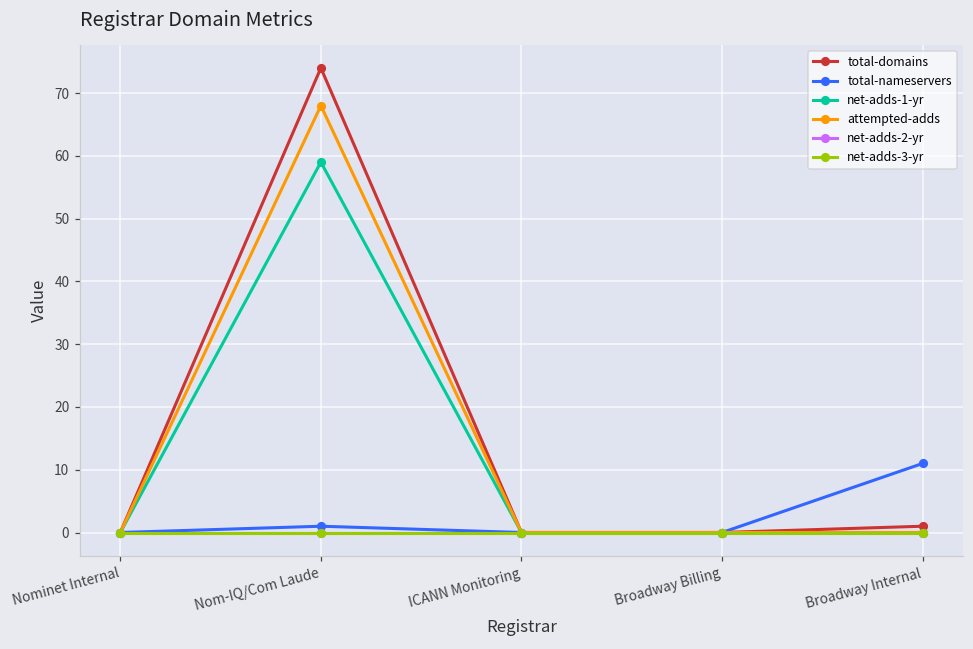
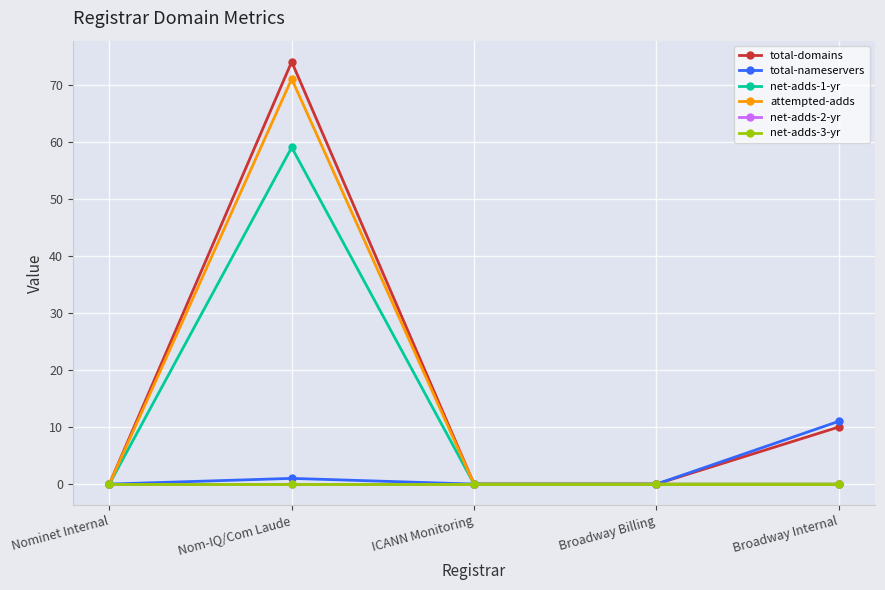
  {
    "total-domains": {
      "Nom-IQ/Com Laude": 74,
-     "Broadway Internal": 1
+     "Broadway Internal": 10
    },
    "total-nameservers": {
      "Nom-IQ/Com Laude": 1,
      "Broadway Internal": 11
    },
    "net-adds-1-yr": {
      "Nom-IQ/Com Laude": 59
    },
    "attempted-adds": {
-     "Nom-IQ/Com Laude": 68
+     "Nom-IQ/Com Laude": 71
    },
    "net-adds-3-yr": {
      "Nom-IQ/Com Laude": 0
    }
  }
